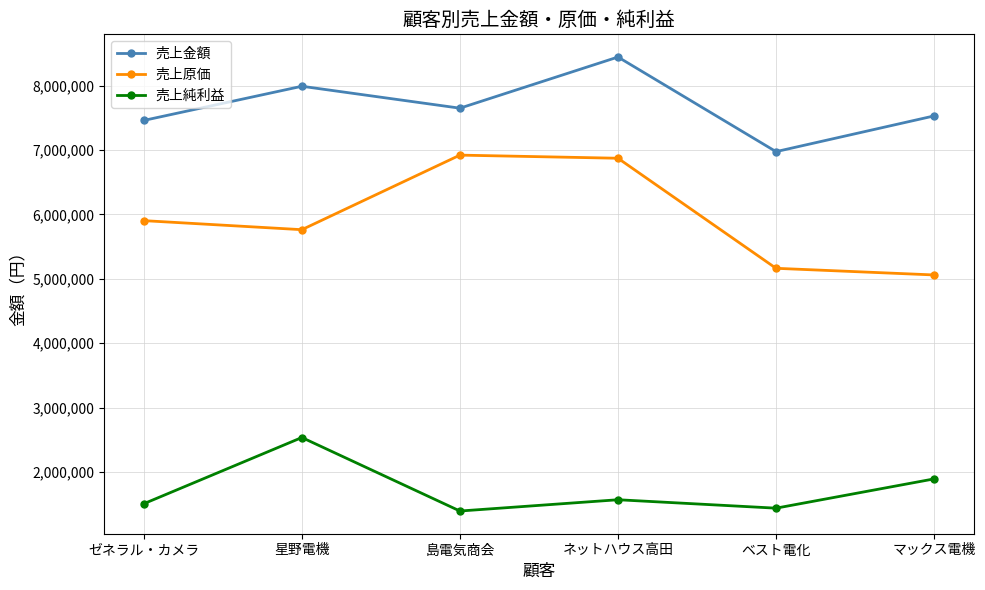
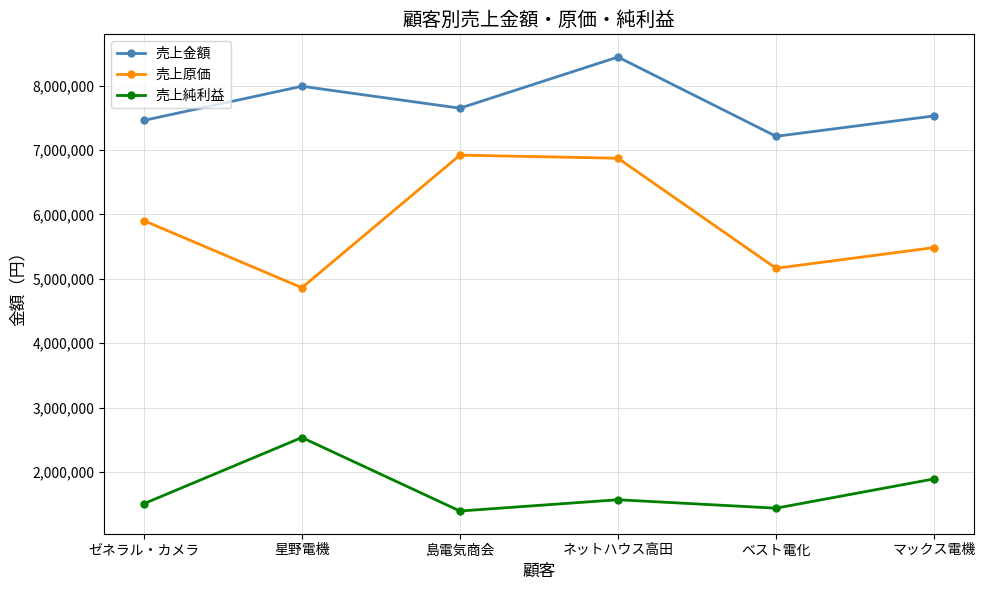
  {
    "売上金額": {
      "ゼネラル・カメラ": "7,500,000",
      "星野電機": "8,000,000",
      "島電気商会": "7,600,000",
      "ネットハウス高田": "8,400,000",
-     "ベスト電化": "7,000,000",
+     "ベスト電化": "7,200,000",
      "マックス電機": "7,500,000"
    },
    "売上原価": {
      "ゼネラル・カメラ": "5,900,000",
-     "星野電機": "5,800,000",
+     "星野電機": "4,900,000",
      "島電気商会": "6,900,000",
      "ネットハウス高田": "6,900,000",
      "ベスト電化": "5,200,000",
-     "マックス電機": "5,100,000"
+     "マックス電機": "5,500,000"
    },
    "売上純利益": {
      "ゼネラル・カメラ": "1,500,000",
      "星野電機": "2,500,000",
      "島電気商会": "1,400,000",
      "ネットハウス高田": "1,600,000",
      "ベスト電化": "1,400,000",
      "マックス電機": "1,900,000"
    }
  }
